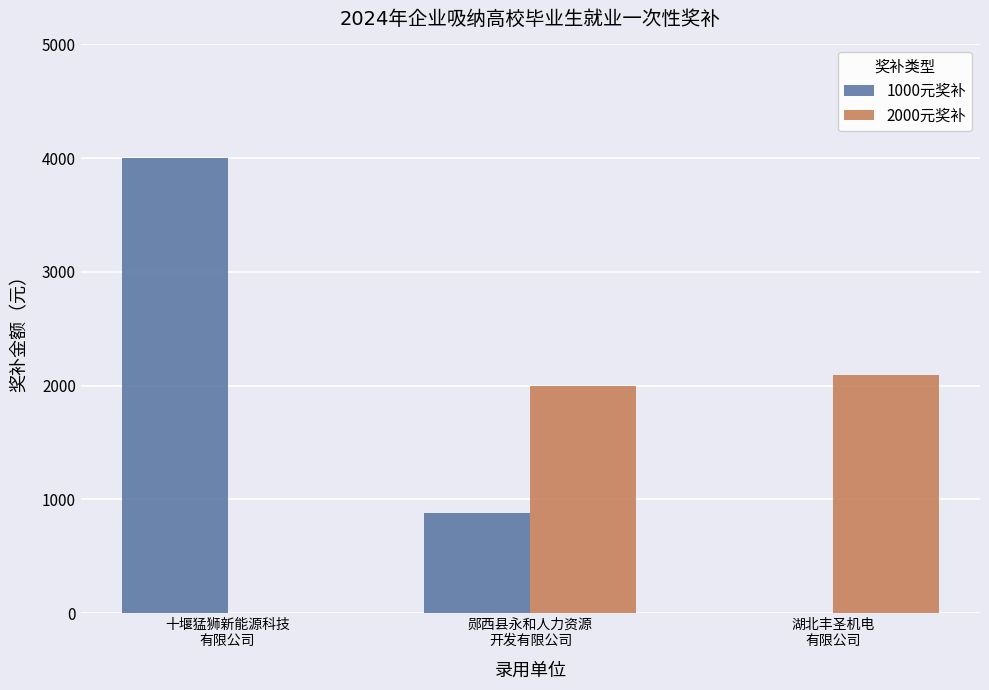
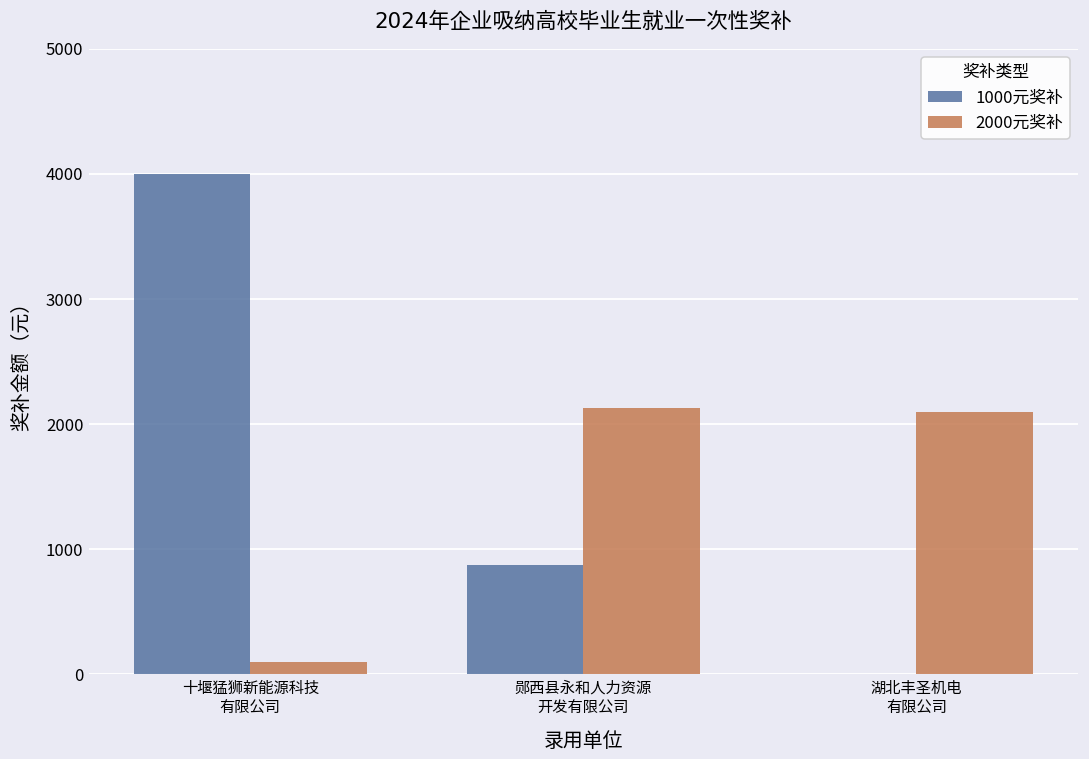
  {
    "1000元奖补": {
      "十堰猛狮新能源科技 有限公司": 4000,
      "郧西县永和人力资源 开发有限公司": 880,
      "湖北丰圣机电 有限公司": 0
    },
    "2000元奖补": {
-     "十堰猛狮新能源科技 有限公司": 0,
-     "郧西县永和人力资源 开发有限公司": 2000,
+     "十堰猛狮新能源科技 有限公司": 100,
+     "郧西县永和人力资源 开发有限公司": 2130,
      "湖北丰圣机电 有限公司": 2100
    }
  }
